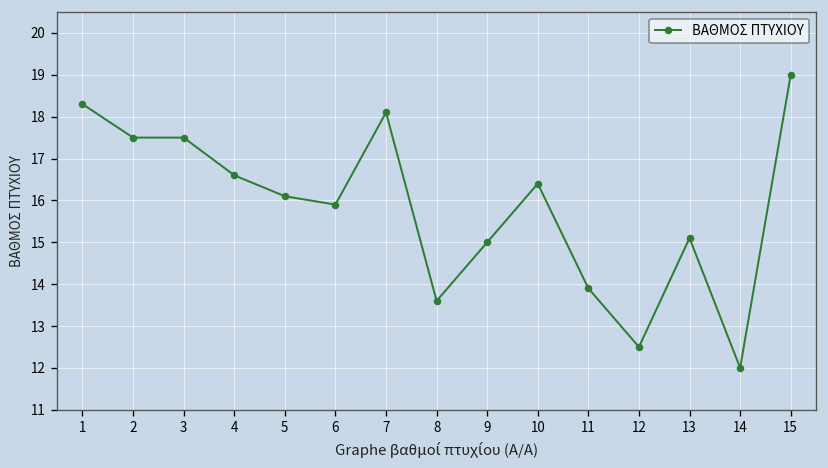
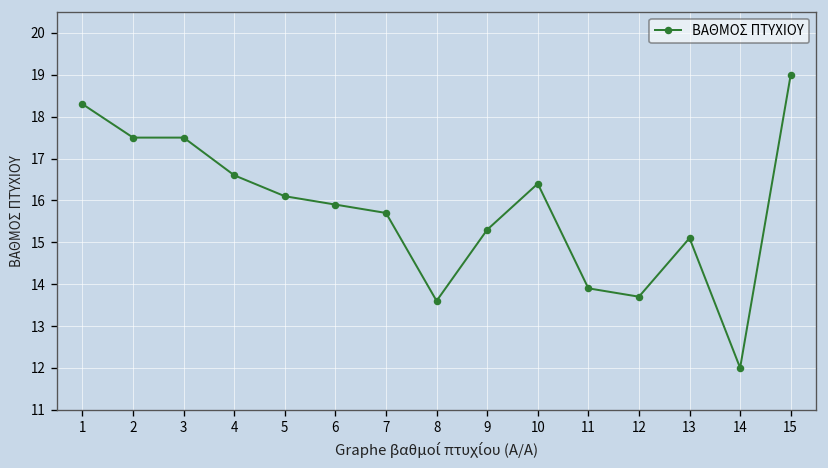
  {
    "1": 18.3,
    "2": 17.5,
    "3": 17.5,
    "4": 16.6,
    "5": 16.1,
    "6": 15.9,
-   "7": 18.1,
+   "7": 15.7,
    "8": 13.6,
-   "9": 15.0,
+   "9": 15.3,
    "10": 16.4,
    "11": 13.9,
-   "12": 12.5,
+   "12": 13.7,
    "13": 15.1,
    "14": 12.0,
    "15": 19.0
  }
